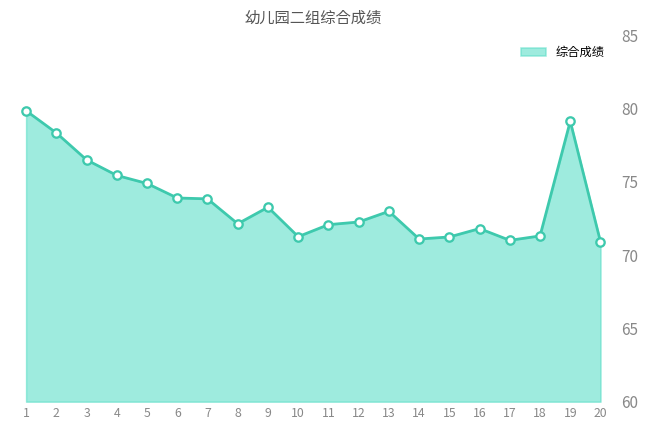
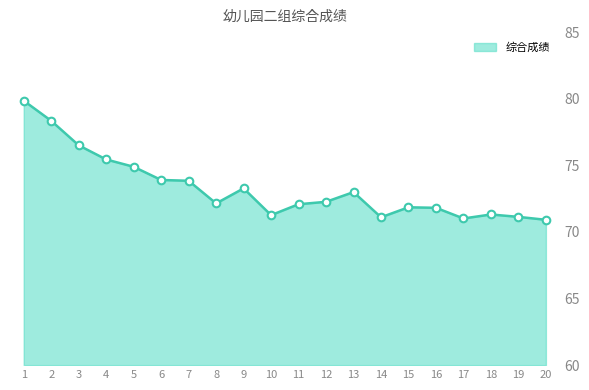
  {
    "1": 79.9,
    "2": 78.3,
    "3": 76.5,
    "4": 75.4,
    "5": 74.9,
    "6": 73.9,
    "7": 73.8,
    "8": 72.1,
    "9": 73.3,
    "10": 71.3,
    "11": 72.1,
    "12": 72.3,
    "13": 73.0,
    "14": 71.1,
-   "15": 71.2,
+   "15": 71.9,
    "16": 71.8,
    "17": 71.0,
    "18": 71.3,
-   "19": 79.1,
+   "19": 71.1,
    "20": 70.9
  }
